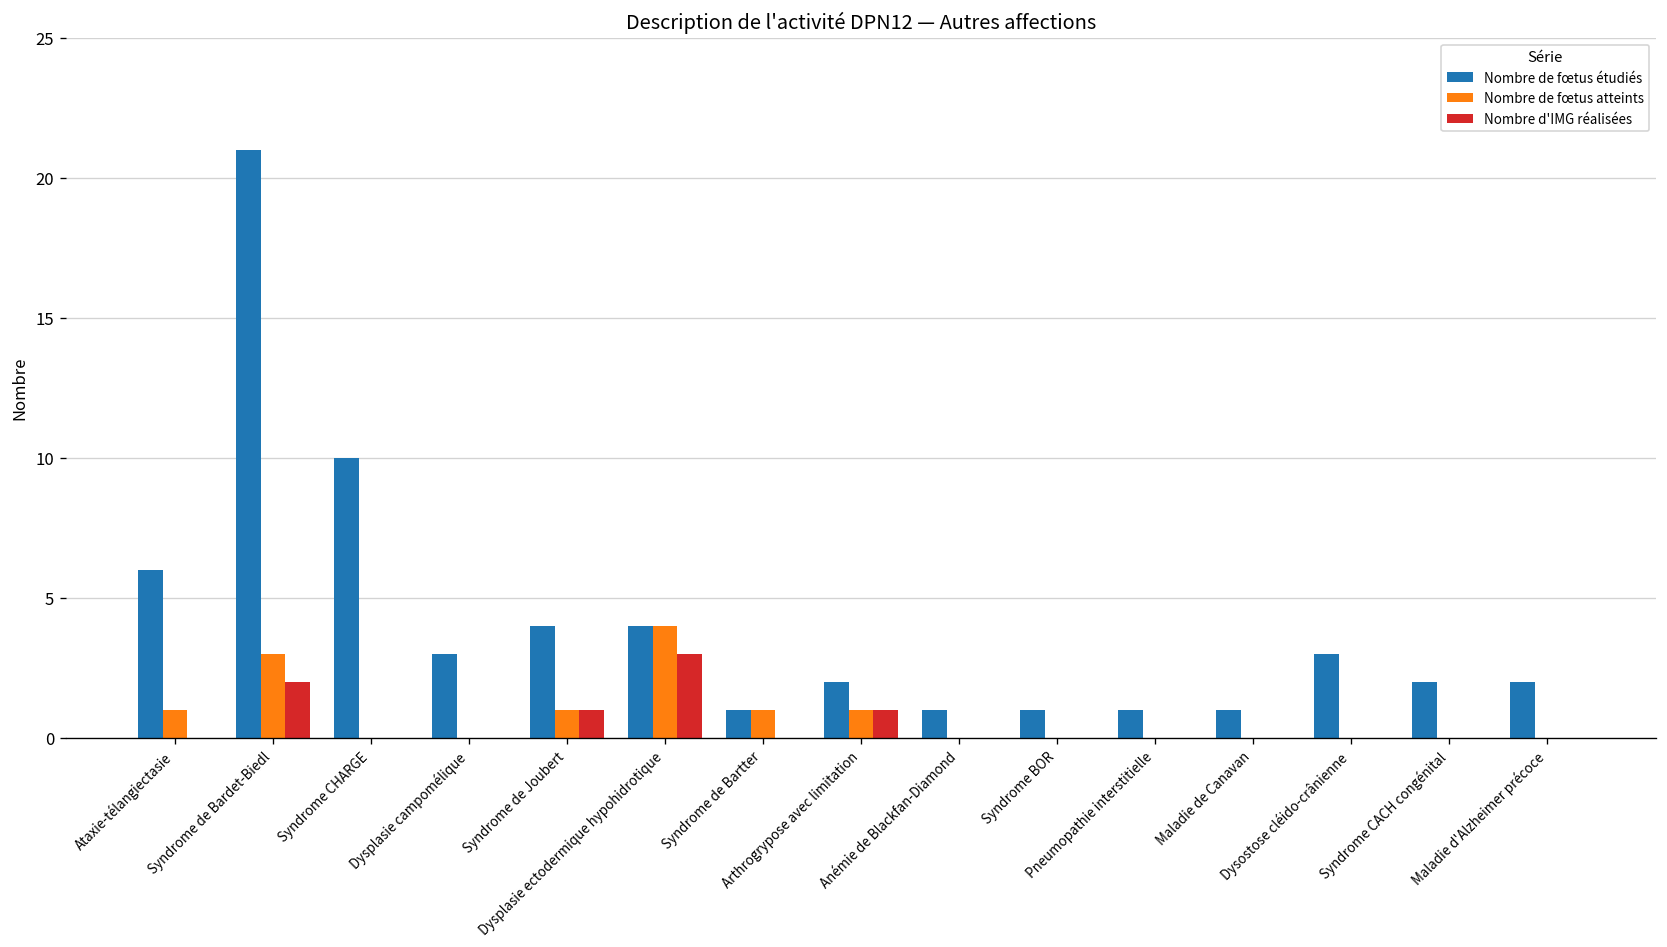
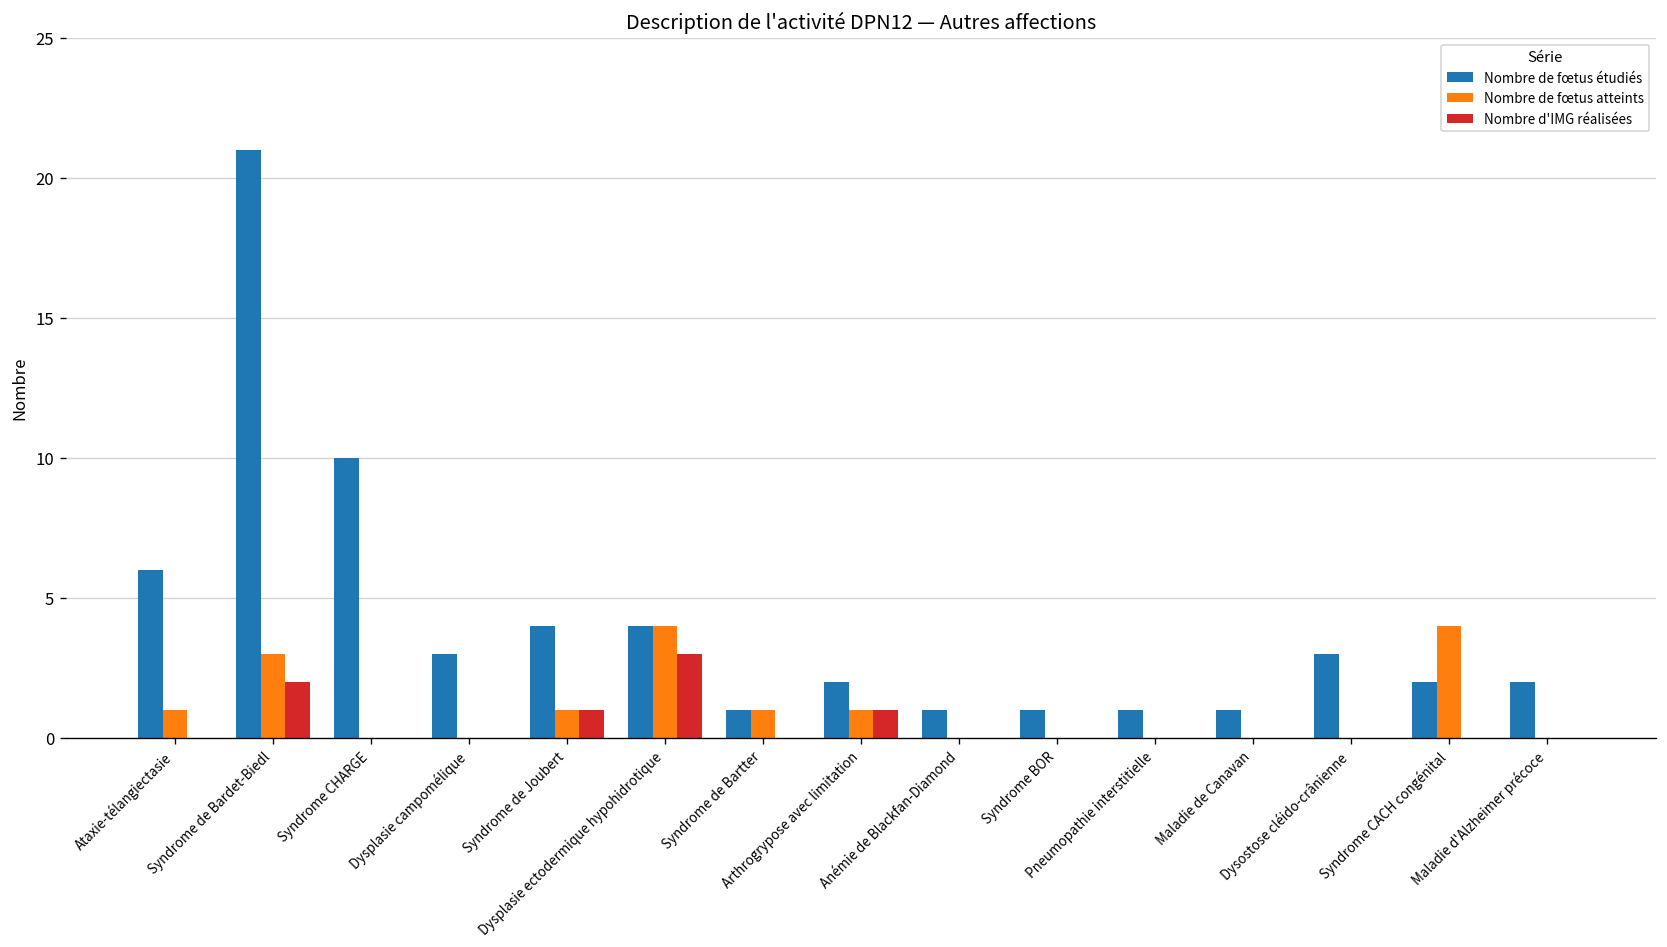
  {
    "Nombre de fœtus étudiés": {
      "Ataxie-télangiectasie": 6,
      "Syndrome de Bardet-Biedl": 21,
      "Syndrome CHARGE": 10,
      "Dysplasie campomélique": 3,
      "Syndrome de Joubert": 4,
      "Dysplasie ectodermique hypohidrotique": 4,
      "Syndrome de Bartter": 1,
      "Arthrogrypose avec limitation": 2,
      "Anémie de Blackfan-Diamond": 1,
      "Syndrome BOR": 1,
      "Pneumopathie interstitielle": 1,
      "Maladie de Canavan": 1,
      "Dysostose cléido-crânienne": 3,
      "Syndrome CACH congénital": 2,
      "Maladie d'Alzheimer précoce": 2
    },
    "Nombre de fœtus atteints": {
      "Ataxie-télangiectasie": 1,
      "Syndrome de Bardet-Biedl": 3,
      "Syndrome CHARGE": 0,
      "Dysplasie campomélique": 0,
      "Syndrome de Joubert": 1,
      "Dysplasie ectodermique hypohidrotique": 4,
      "Syndrome de Bartter": 1,
      "Arthrogrypose avec limitation": 1,
      "Anémie de Blackfan-Diamond": 0,
      "Syndrome BOR": 0,
      "Pneumopathie interstitielle": 0,
      "Maladie de Canavan": 0,
      "Dysostose cléido-crânienne": 0,
-     "Syndrome CACH congénital": 0,
+     "Syndrome CACH congénital": 4,
      "Maladie d'Alzheimer précoce": 0
    },
    "Nombre d'IMG réalisées": {
      "Ataxie-télangiectasie": 0,
      "Syndrome de Bardet-Biedl": 2,
      "Syndrome CHARGE": 0,
      "Dysplasie campomélique": 0,
      "Syndrome de Joubert": 1,
      "Dysplasie ectodermique hypohidrotique": 3,
      "Syndrome de Bartter": 0,
      "Arthrogrypose avec limitation": 1,
      "Anémie de Blackfan-Diamond": 0,
      "Syndrome BOR": 0,
      "Pneumopathie interstitielle": 0,
      "Maladie de Canavan": 0,
      "Dysostose cléido-crânienne": 0,
      "Syndrome CACH congénital": 0,
      "Maladie d'Alzheimer précoce": 0
    }
  }
